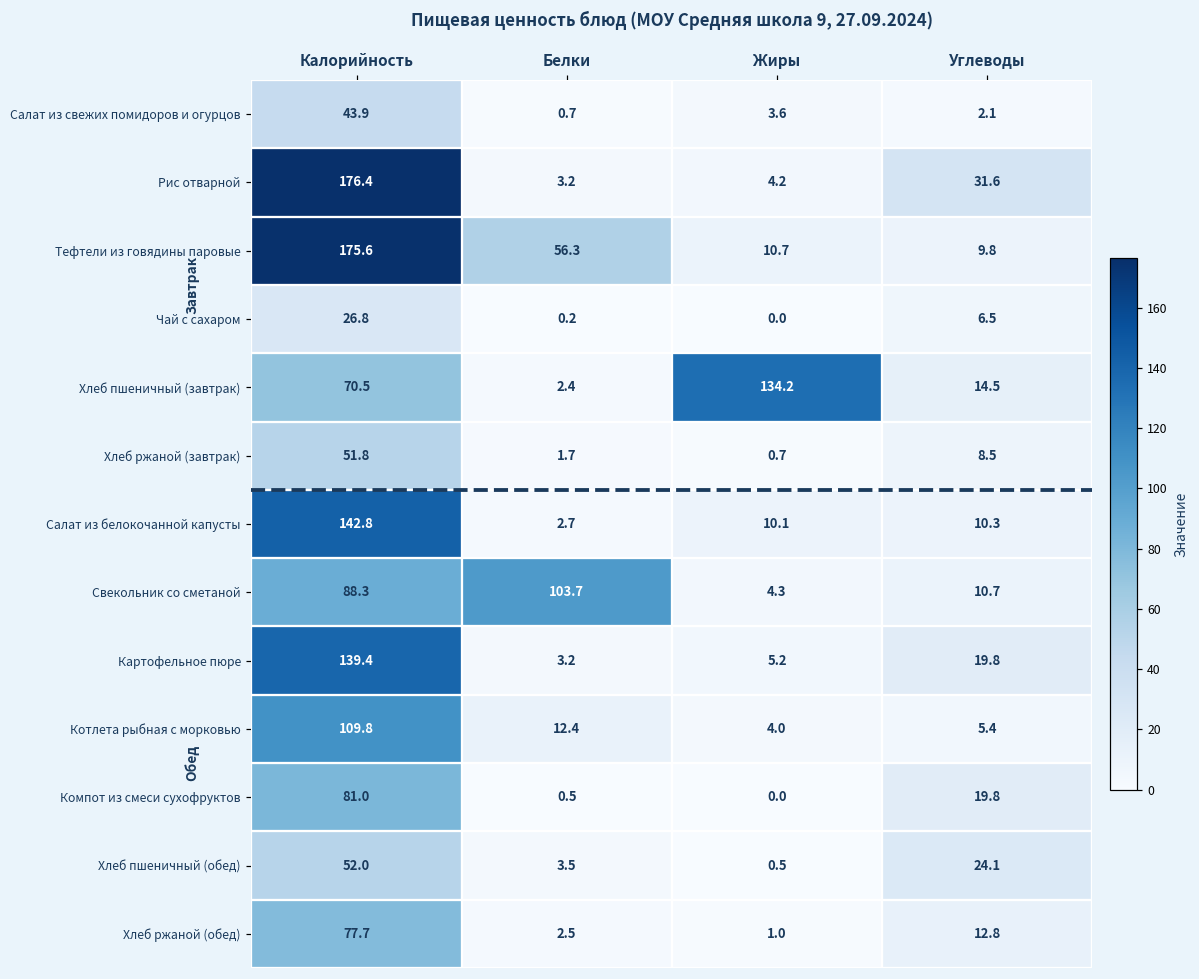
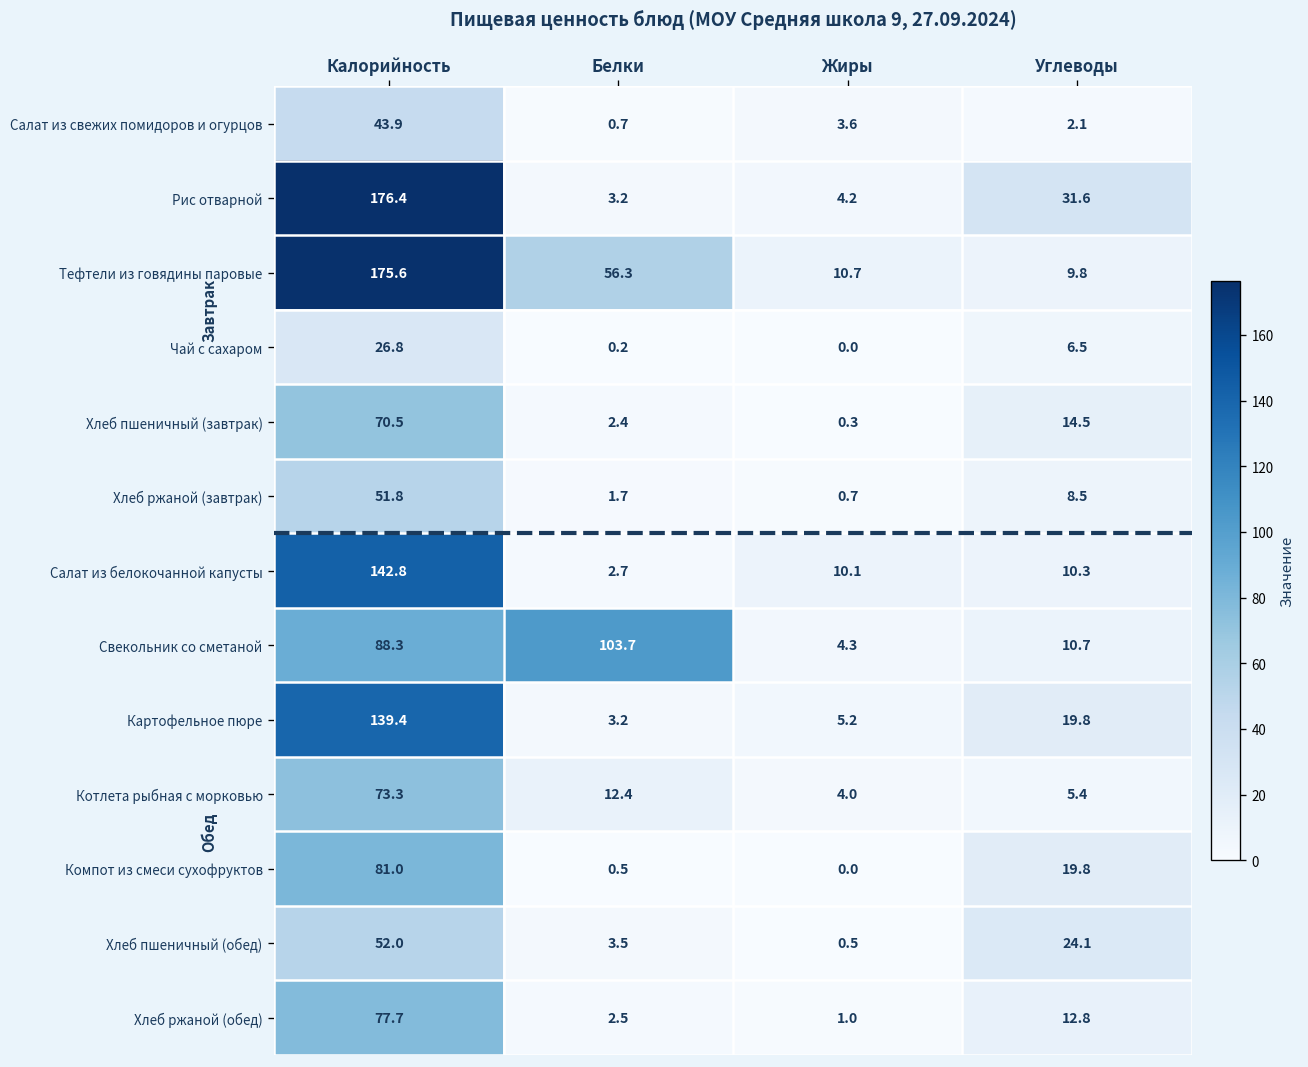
  {
    "Салат из свежих помидоров и огурцов": {
      "Калорийность": 43.9,
      "Белки": 0.7,
      "Жиры": 3.6,
      "Углеводы": 2.1
    },
    "Рис отварной": {
      "Калорийность": 176.4,
      "Белки": 3.2,
      "Жиры": 4.2,
      "Углеводы": 31.6
    },
    "Тефтели из говядины паровые": {
      "Калорийность": 175.6,
      "Белки": 56.3,
      "Жиры": 10.7,
      "Углеводы": 9.8
    },
    "Чай с сахаром": {
      "Калорийность": 26.8,
      "Белки": 0.2,
      "Жиры": 0.0,
      "Углеводы": 6.5
    },
    "Хлеб пшеничный (завтрак)": {
      "Калорийность": 70.5,
      "Белки": 2.4,
-     "Жиры": 134.2,
+     "Жиры": 0.3,
      "Углеводы": 14.5
    },
    "Хлеб ржаной (завтрак)": {
      "Калорийность": 51.8,
      "Белки": 1.7,
      "Жиры": 0.7,
      "Углеводы": 8.5
    },
    "Салат из белокочанной капусты": {
      "Калорийность": 142.8,
      "Белки": 2.7,
      "Жиры": 10.1,
      "Углеводы": 10.3
    },
    "Свекольник со сметаной": {
      "Калорийность": 88.3,
      "Белки": 103.7,
      "Жиры": 4.3,
      "Углеводы": 10.7
    },
    "Картофельное пюре": {
      "Калорийность": 139.4,
      "Белки": 3.2,
      "Жиры": 5.2,
      "Углеводы": 19.8
    },
    "Котлета рыбная с морковью": {
-     "Калорийность": 109.8,
+     "Калорийность": 73.3,
      "Белки": 12.4,
      "Жиры": 4.0,
      "Углеводы": 5.4
    },
    "Компот из смеси сухофруктов": {
      "Калорийность": 81.0,
      "Белки": 0.5,
      "Жиры": 0.0,
      "Углеводы": 19.8
    },
    "Хлеб пшеничный (обед)": {
      "Калорийность": 52.0,
      "Белки": 3.5,
      "Жиры": 0.5,
      "Углеводы": 24.1
    },
    "Хлеб ржаной (обед)": {
      "Калорийность": 77.7,
      "Белки": 2.5,
      "Жиры": 1.0,
      "Углеводы": 12.8
    }
  }
